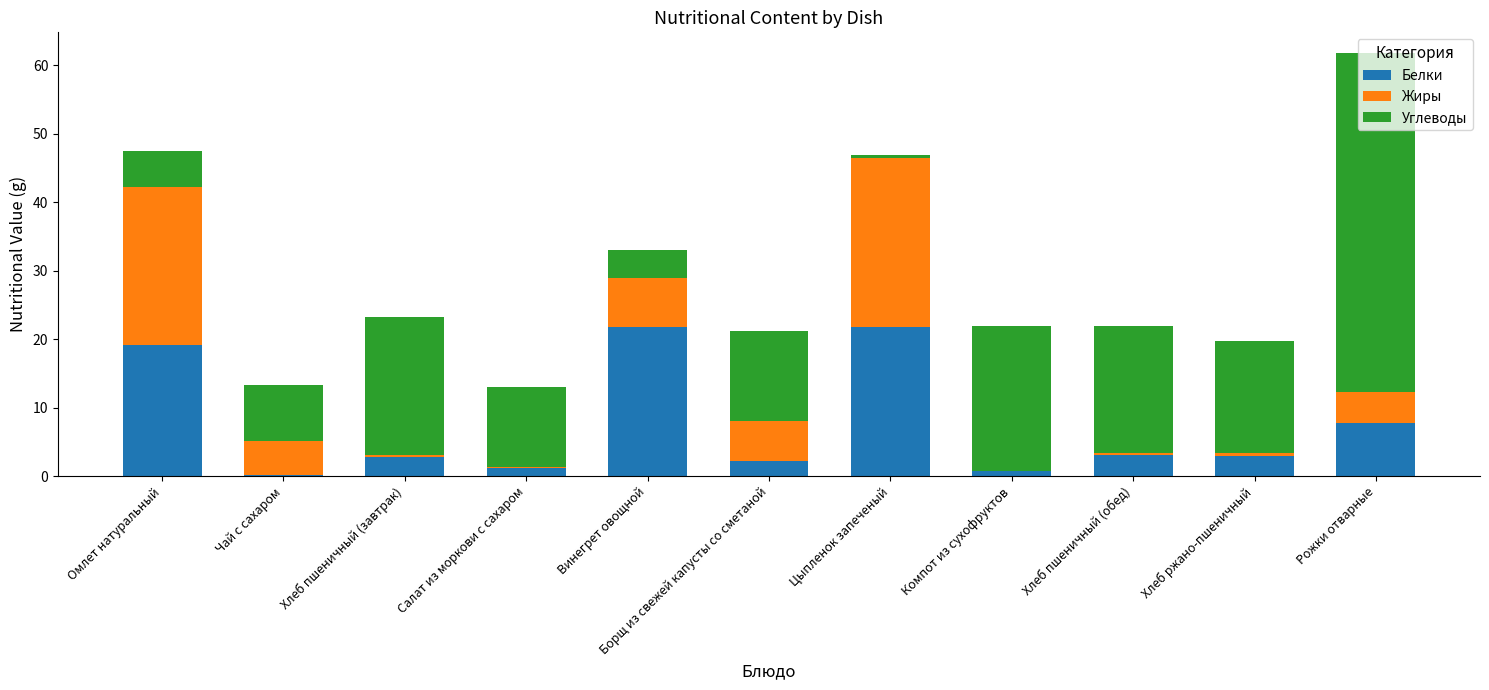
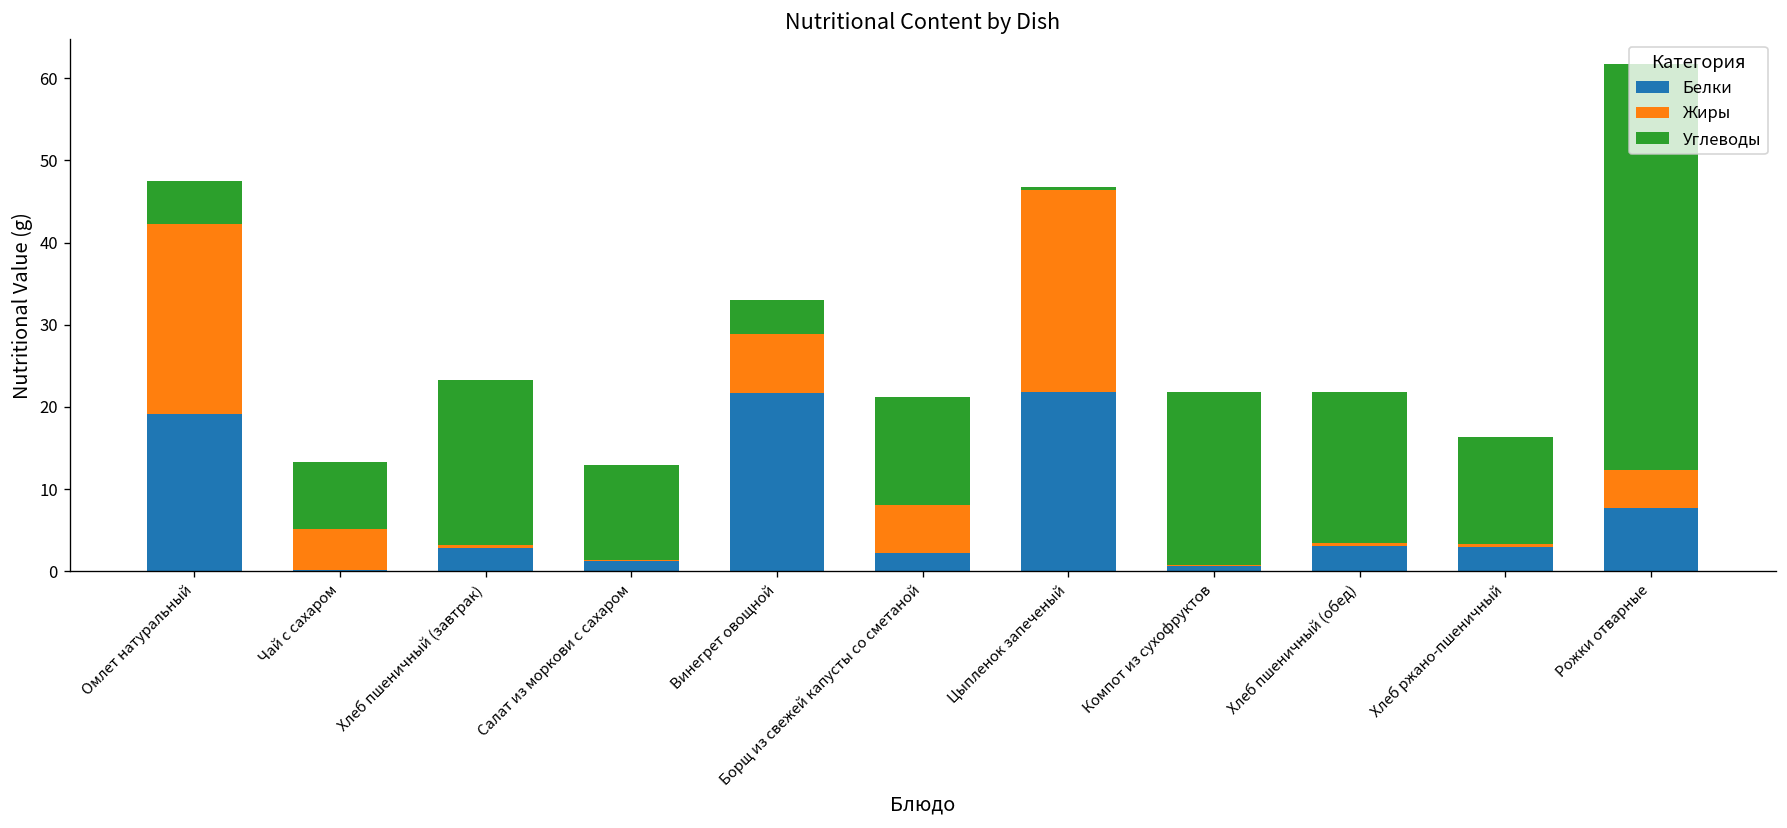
  {
    "Белки": {
      "Омлет натуральный": 19,
      "Хлеб пшеничный (завтрак)": 3,
      "Салат из моркови с сахаром": 1,
      "Винегрет овощной": 22,
      "Борщ из свежей капусты со сметаной": 2,
      "Цыпленок запеченый": 22,
      "Компот из сухофруктов": 1,
      "Хлеб пшеничный (обед)": 3,
      "Хлеб ржано-пшеничный": 3,
      "Рожки отварные": 8
    },
    "Жиры": {
      "Омлет натуральный": 23,
      "Чай с сахаром": 5,
      "Винегрет овощной": 7,
      "Борщ из свежей капусты со сметаной": 6,
      "Цыпленок запеченый": 25,
      "Хлеб ржано-пшеничный": 0,
      "Рожки отварные": 5
    },
    "Углеводы": {
      "Омлет натуральный": 5,
      "Чай с сахаром": 8,
      "Хлеб пшеничный (завтрак)": 20,
      "Салат из моркови с сахаром": 12,
      "Винегрет овощной": 4,
      "Борщ из свежей капусты со сметаной": 13,
      "Цыпленок запеченый": 0,
      "Компот из сухофруктов": 21,
      "Хлеб пшеничный (обед)": 18,
-     "Хлеб ржано-пшеничный": 16
+     "Хлеб ржано-пшеничный": 13
    }
  }
